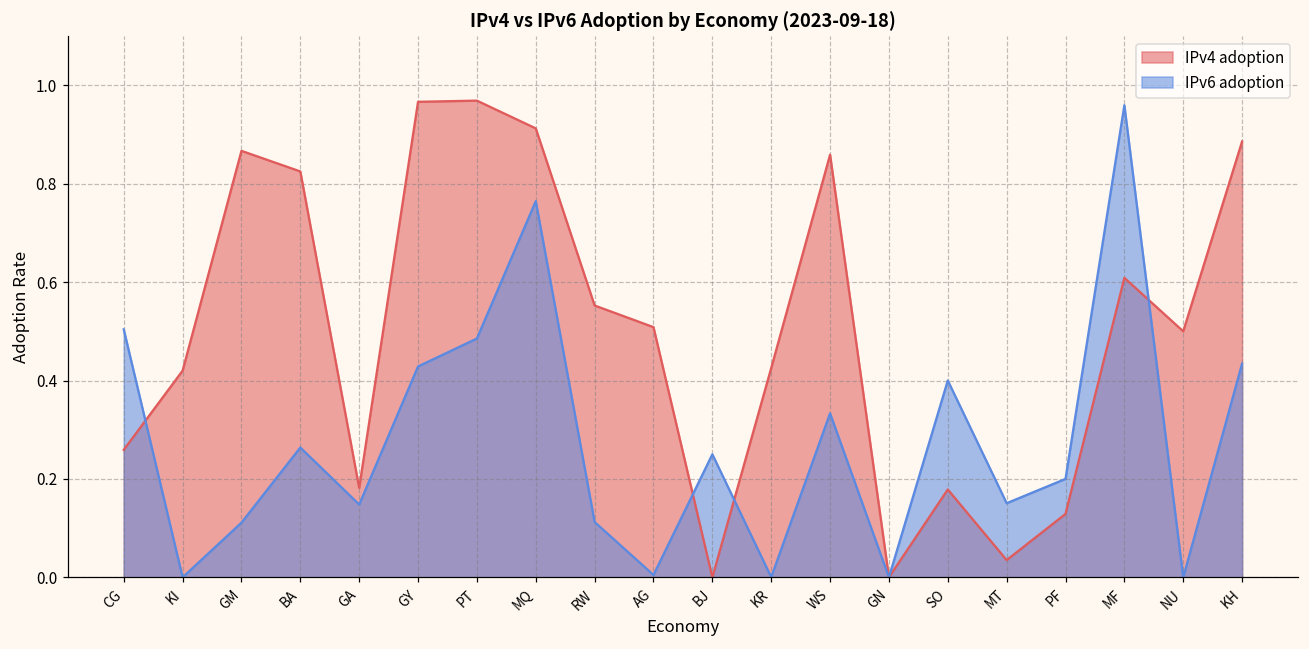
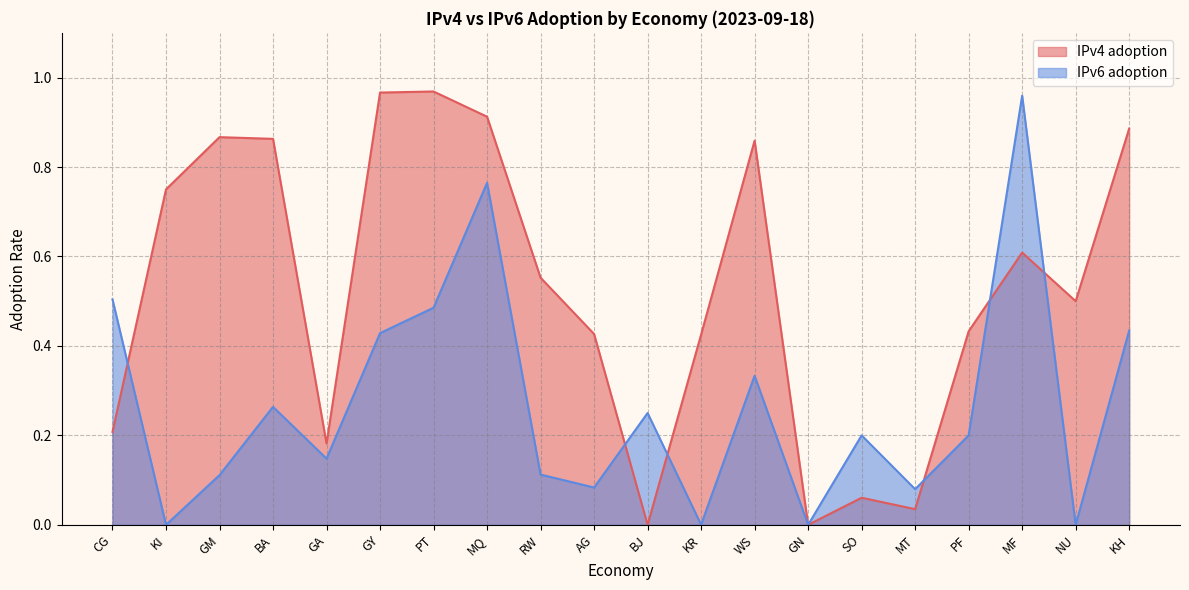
  {
    "IPv4 adoption": {
-     "CG": 0.26,
-     "KI": 0.42,
+     "CG": 0.21,
+     "KI": 0.75,
      "GM": 0.87,
-     "BA": 0.83,
+     "BA": 0.86,
      "GA": 0.18,
      "GY": 0.97,
      "PT": 0.97,
      "MQ": 0.91,
      "RW": 0.55,
-     "AG": 0.51,
+     "AG": 0.43,
      "BJ": 0.00,
      "KR": 0.43,
      "WS": 0.86,
-     "SO": 0.18,
+     "SO": 0.06,
      "MT": 0.04,
-     "PF": 0.13,
+     "PF": 0.43,
      "MF": 0.61,
      "NU": 0.50,
      "KH": 0.89
    },
    "IPv6 adoption": {
      "CG": 0.50,
      "KI": 0.00,
      "GM": 0.11,
      "BA": 0.26,
      "GA": 0.15,
      "GY": 0.43,
      "PT": 0.49,
      "MQ": 0.76,
      "RW": 0.11,
-     "AG": 0.00,
+     "AG": 0.08,
      "BJ": 0.25,
      "KR": 0.00,
      "WS": 0.33,
-     "SO": 0.4,
-     "MT": 0.15,
+     "SO": 0.2,
+     "MT": 0.08,
      "PF": 0.20,
      "MF": 0.96,
      "NU": 0.00,
      "KH": 0.43
    }
  }
